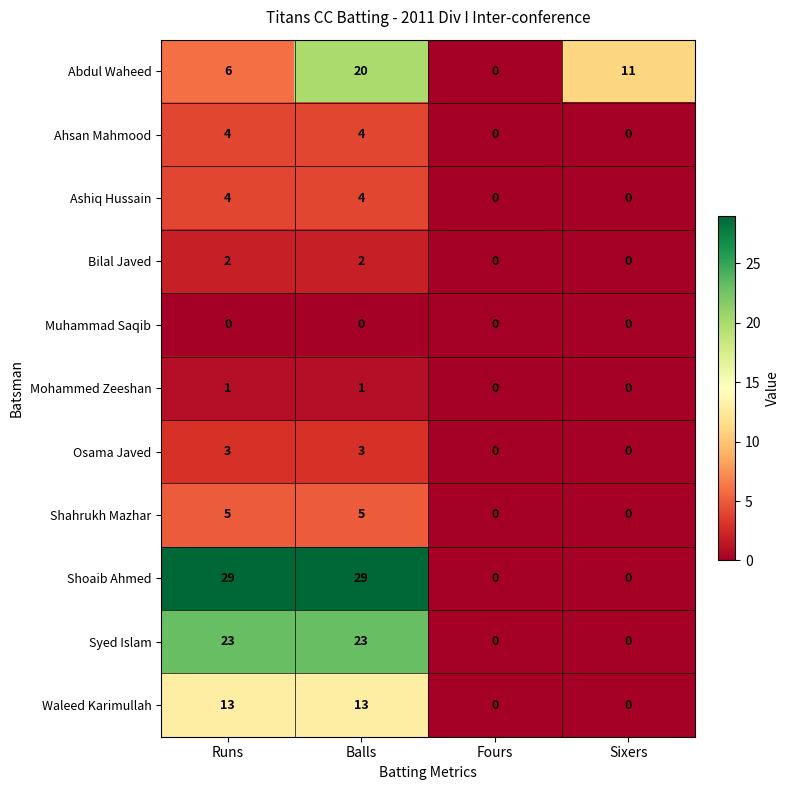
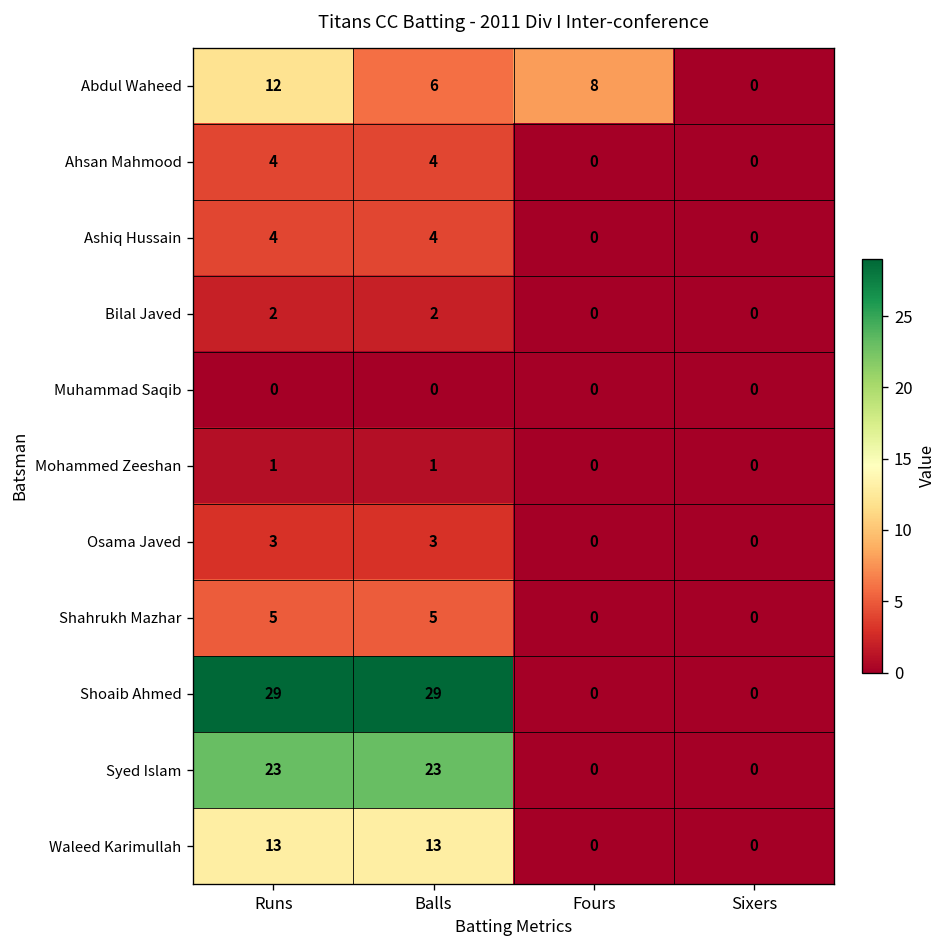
  {
    "Abdul Waheed": {
-     "Runs": 6,
-     "Balls": 20,
-     "Fours": 0,
-     "Sixers": 11
+     "Runs": 12,
+     "Balls": 6,
+     "Fours": 8,
+     "Sixers": 0
    },
    "Ahsan Mahmood": {
      "Runs": 4,
      "Balls": 4,
      "Fours": 0,
      "Sixers": 0
    },
    "Ashiq Hussain": {
      "Runs": 4,
      "Balls": 4,
      "Fours": 0,
      "Sixers": 0
    },
    "Bilal Javed": {
      "Runs": 2,
      "Balls": 2,
      "Fours": 0,
      "Sixers": 0
    },
    "Muhammad Saqib": {
      "Runs": 0,
      "Balls": 0,
      "Fours": 0,
      "Sixers": 0
    },
    "Mohammed Zeeshan": {
      "Runs": 1,
      "Balls": 1,
      "Fours": 0,
      "Sixers": 0
    },
    "Osama Javed": {
      "Runs": 3,
      "Balls": 3,
      "Fours": 0,
      "Sixers": 0
    },
    "Shahrukh Mazhar": {
      "Runs": 5,
      "Balls": 5,
      "Fours": 0,
      "Sixers": 0
    },
    "Shoaib Ahmed": {
      "Runs": 29,
      "Balls": 29,
      "Fours": 0,
      "Sixers": 0
    },
    "Syed Islam": {
      "Runs": 23,
      "Balls": 23,
      "Fours": 0,
      "Sixers": 0
    },
    "Waleed Karimullah": {
      "Runs": 13,
      "Balls": 13,
      "Fours": 0,
      "Sixers": 0
    }
  }
